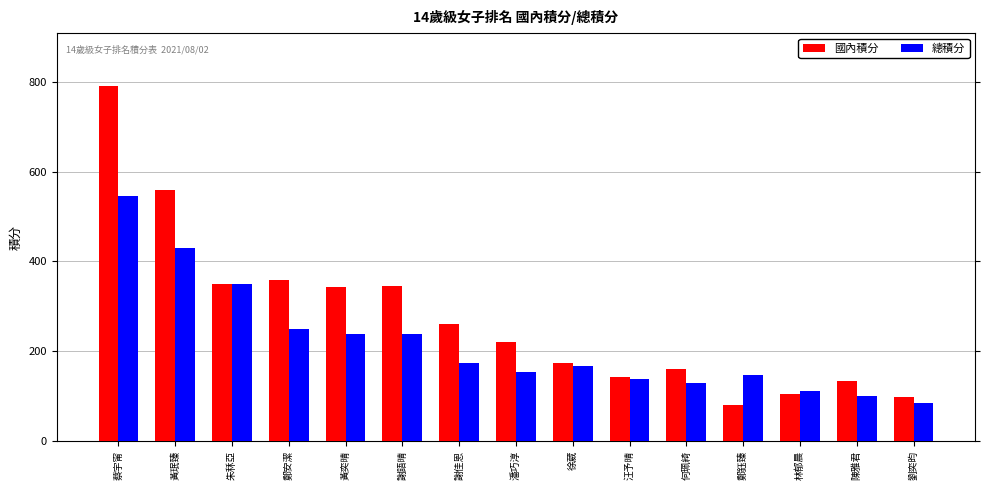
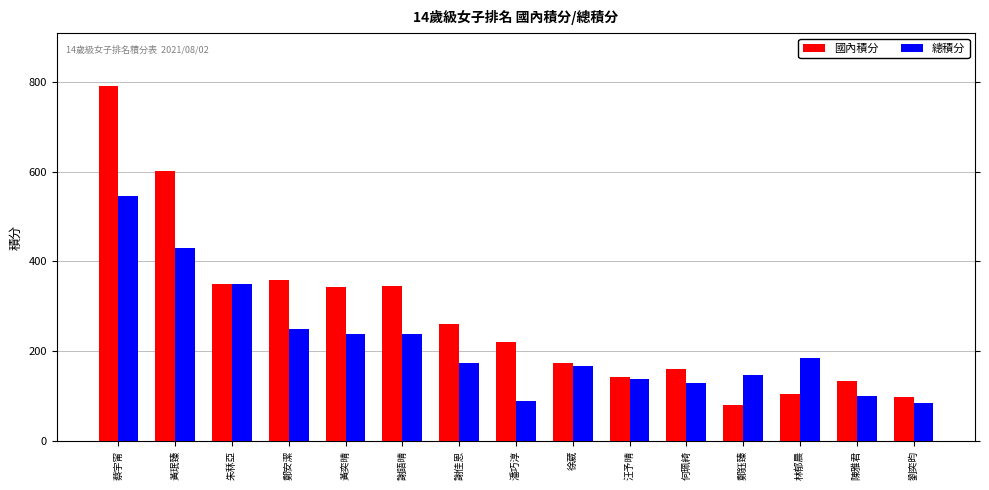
  {
    "國內積分": {
      "蔡宇甯": 790,
-     "黃珉臻": 560,
+     "黃珉臻": 600,
      "朱秝亞": 350,
      "鄭安潔": 360,
      "黃奕晴": 340,
      "謝語晴": 350,
      "謝佳恩": 260,
      "潘巧淳": 220,
      "徐葳": 170,
      "汪予晴": 140,
      "何珮綺": 160,
      "鄭鈺臻": 80,
      "林郁晨": 100,
      "陳雅君": 130,
      "劉奕昀": 100
    },
    "總積分": {
      "蔡宇甯": 550,
      "黃珉臻": 430,
      "朱秝亞": 350,
      "鄭安潔": 250,
      "黃奕晴": 240,
      "謝語晴": 240,
      "謝佳恩": 170,
-     "潘巧淳": 150,
+     "潘巧淳": 90,
      "徐葳": 170,
      "汪予晴": 140,
      "何珮綺": 130,
      "鄭鈺臻": 150,
-     "林郁晨": 110,
+     "林郁晨": 190,
      "陳雅君": 100,
      "劉奕昀": 90
    }
  }
